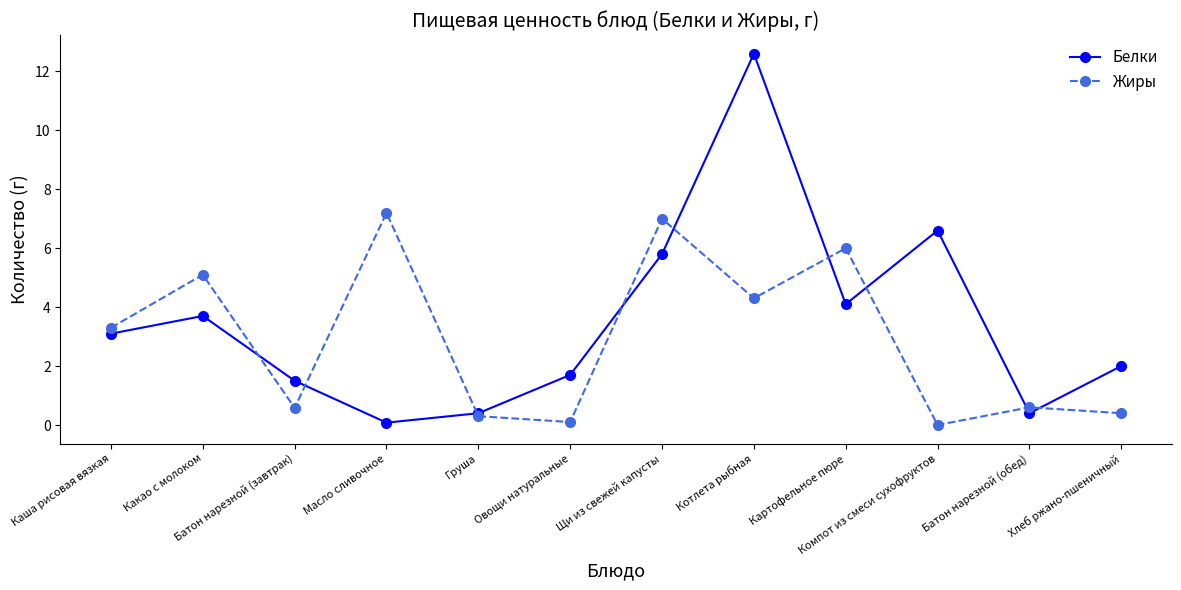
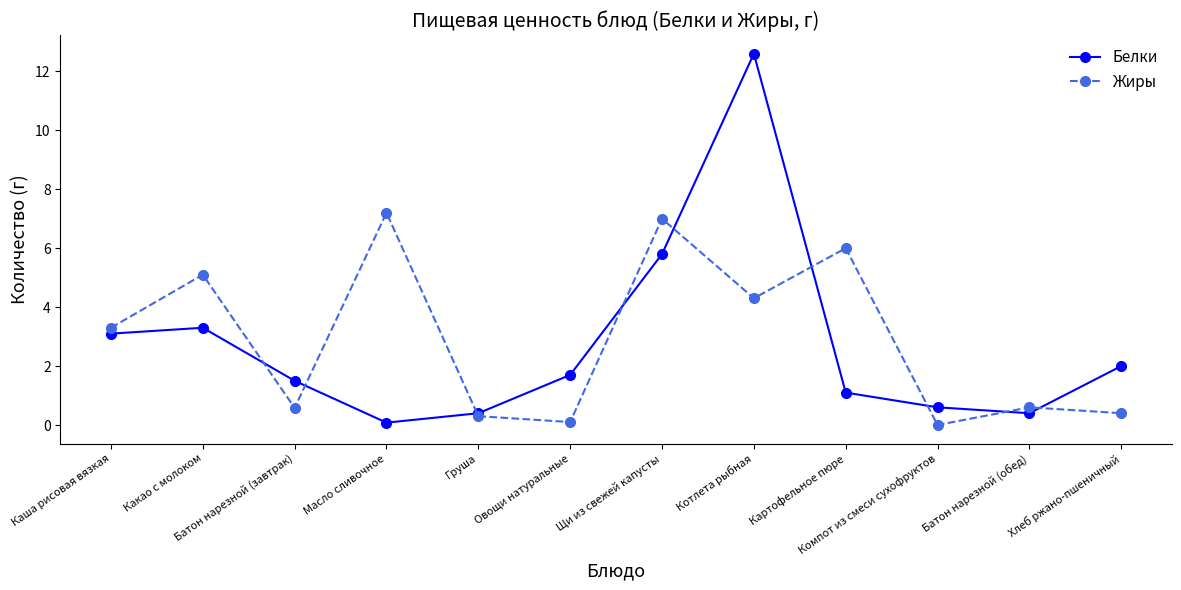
  {
    "Белки": {
      "Каша рисовая вязкая": 3.1,
-     "Какао с молоком": 3.7,
+     "Какао с молоком": 3.3,
      "Батон нарезной (завтрак)": 1.5,
      "Масло сливочное": 0.1,
      "Груша": 0.4,
      "Овощи натуральные": 1.7,
      "Щи из свежей капусты": 5.8,
      "Котлета рыбная": 12.6,
-     "Картофельное пюре": 4.1,
-     "Компот из смеси сухофруктов": 6.6,
+     "Картофельное пюре": 1.1,
+     "Компот из смеси сухофруктов": 0.6,
      "Батон нарезной (обед)": 0.4,
      "Хлеб ржано-пшеничный": 2.0
    },
    "Жиры": {
      "Каша рисовая вязкая": 3.3,
      "Какао с молоком": 5.1,
      "Батон нарезной (завтрак)": 0.6,
      "Масло сливочное": 7.2,
      "Груша": 0.3,
      "Овощи натуральные": 0.1,
      "Щи из свежей капусты": 7.0,
      "Котлета рыбная": 4.3,
      "Картофельное пюре": 6.0,
      "Компот из смеси сухофруктов": 0.0,
      "Батон нарезной (обед)": 0.6,
      "Хлеб ржано-пшеничный": 0.4
    }
  }
